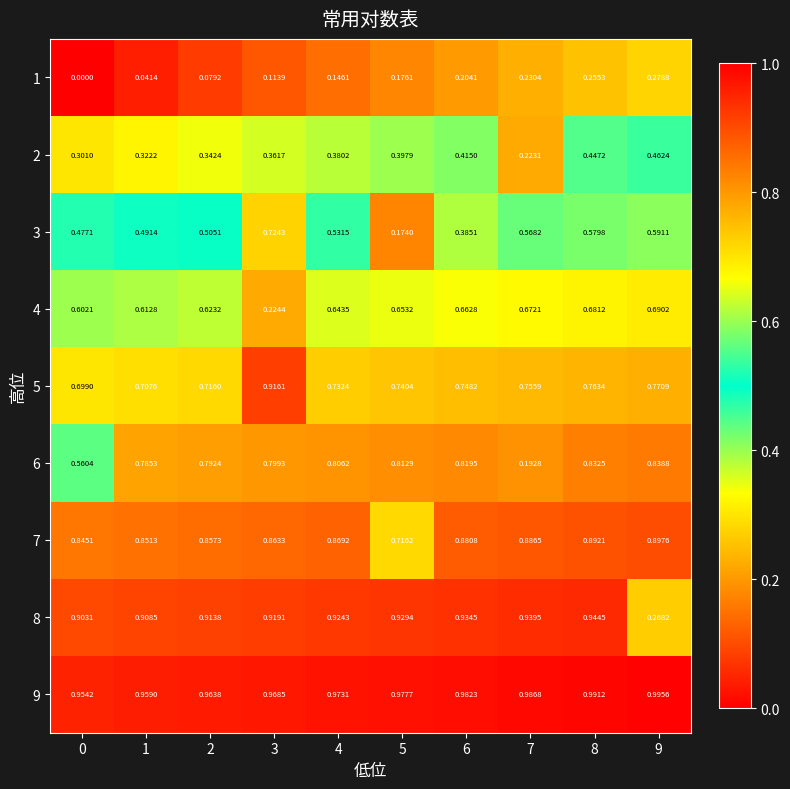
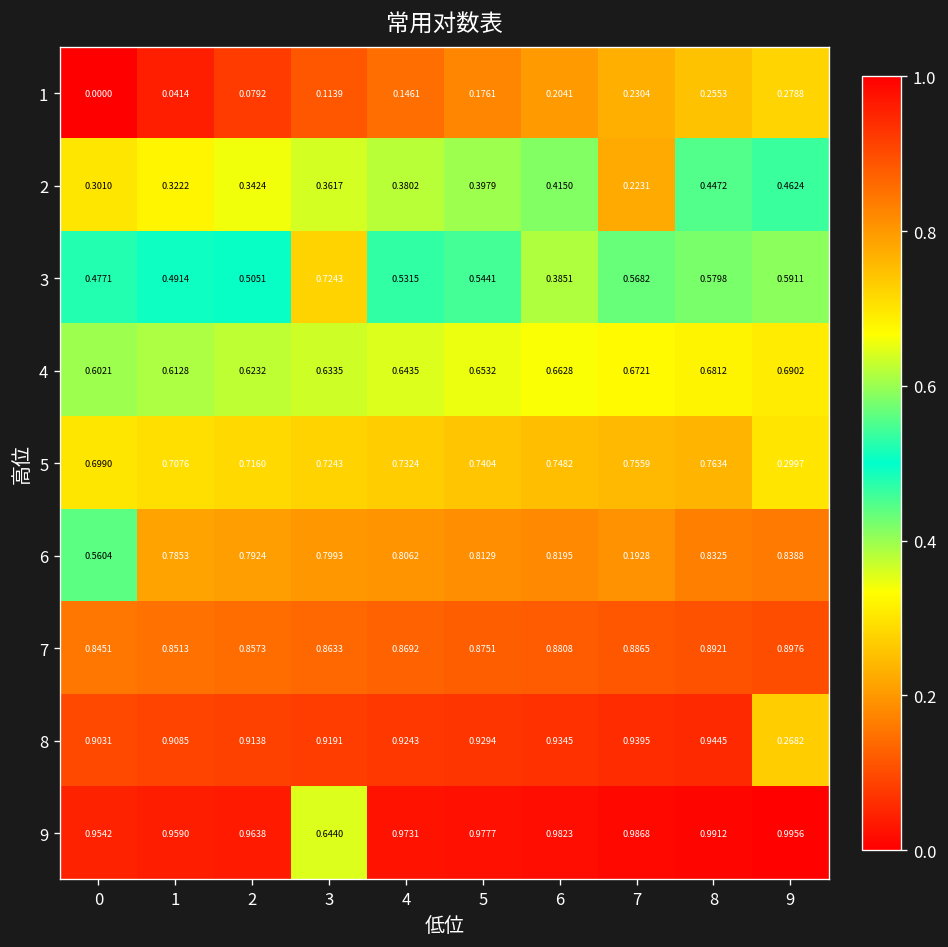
  {
    "1": {
      "0": 0.0000,
      "1": 0.0414,
      "2": 0.0792,
      "3": 0.1139,
      "4": 0.1461,
      "5": 0.1761,
      "6": 0.2041,
      "7": 0.2304,
      "8": 0.2553,
      "9": 0.2788
    },
    "2": {
      "0": 0.3010,
      "1": 0.3222,
      "2": 0.3424,
      "3": 0.3617,
      "4": 0.3802,
      "5": 0.3979,
      "6": 0.4150,
      "7": 0.2231,
      "8": 0.4472,
      "9": 0.4624
    },
    "3": {
      "0": 0.4771,
      "1": 0.4914,
      "2": 0.5051,
      "3": 0.7243,
      "4": 0.5315,
-     "5": 0.1740,
+     "5": 0.5441,
      "6": 0.3851,
      "7": 0.5682,
      "8": 0.5798,
      "9": 0.5911
    },
    "4": {
      "0": 0.6021,
      "1": 0.6128,
      "2": 0.6232,
-     "3": 0.2244,
+     "3": 0.6335,
      "4": 0.6435,
      "5": 0.6532,
      "6": 0.6628,
      "7": 0.6721,
      "8": 0.6812,
      "9": 0.6902
    },
    "5": {
      "0": 0.6990,
      "1": 0.7076,
      "2": 0.7160,
-     "3": 0.9161,
+     "3": 0.7243,
      "4": 0.7324,
      "5": 0.7404,
      "6": 0.7482,
      "7": 0.7559,
      "8": 0.7634,
-     "9": 0.7709
+     "9": 0.2997
    },
    "6": {
      "0": 0.5604,
      "1": 0.7853,
      "2": 0.7924,
      "3": 0.7993,
      "4": 0.8062,
      "5": 0.8129,
      "6": 0.8195,
      "7": 0.1928,
      "8": 0.8325,
      "9": 0.8388
    },
    "7": {
      "0": 0.8451,
      "1": 0.8513,
      "2": 0.8573,
      "3": 0.8633,
      "4": 0.8692,
-     "5": 0.7162,
+     "5": 0.8751,
      "6": 0.8808,
      "7": 0.8865,
      "8": 0.8921,
      "9": 0.8976
    },
    "8": {
      "0": 0.9031,
      "1": 0.9085,
      "2": 0.9138,
      "3": 0.9191,
      "4": 0.9243,
      "5": 0.9294,
      "6": 0.9345,
      "7": 0.9395,
      "8": 0.9445,
      "9": 0.2682
    },
    "9": {
      "0": 0.9542,
      "1": 0.9590,
      "2": 0.9638,
-     "3": 0.9685,
+     "3": 0.6440,
      "4": 0.9731,
      "5": 0.9777,
      "6": 0.9823,
      "7": 0.9868,
      "8": 0.9912,
      "9": 0.9956
    }
  }
